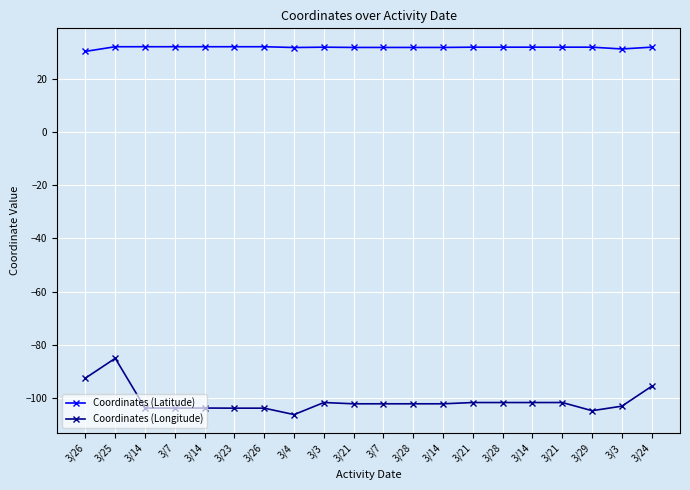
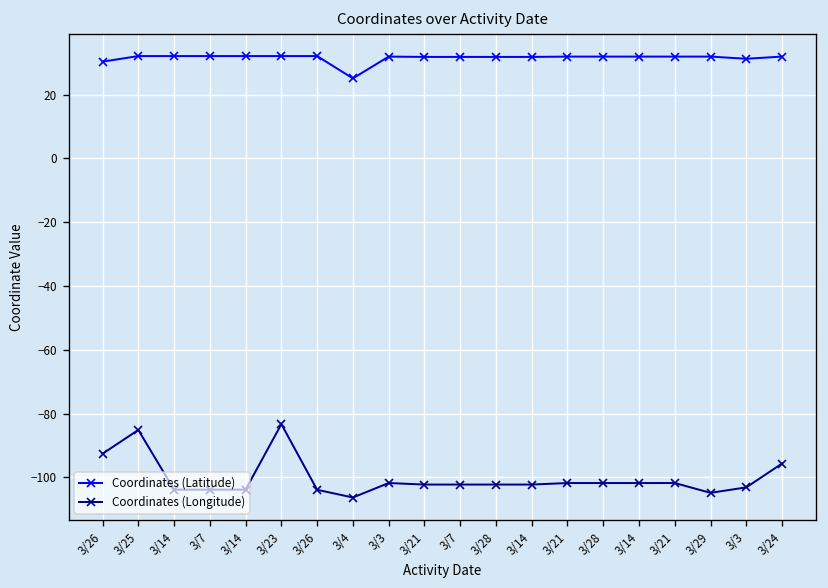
  {
    "Coordinates (Latitude)": {
      "3/25": 32,
      "3/23": 32,
-     "3/4": 32,
+     "3/4": 25,
      "3/29": 32,
      "3/24": 32
    },
    "Coordinates (Longitude)": {
      "3/25": -85,
-     "3/23": -104,
+     "3/23": -83,
      "3/4": -106,
      "3/29": -105,
      "3/24": -96
    }
  }
